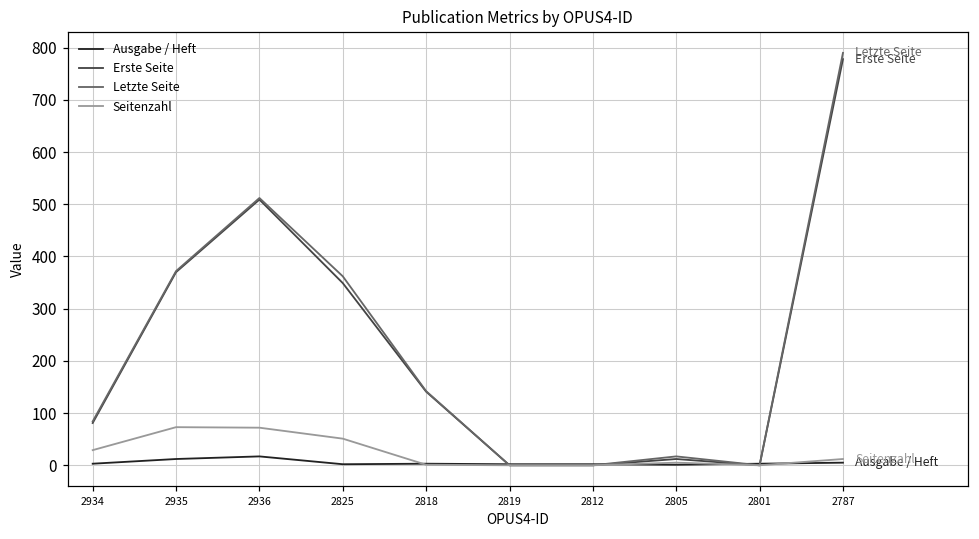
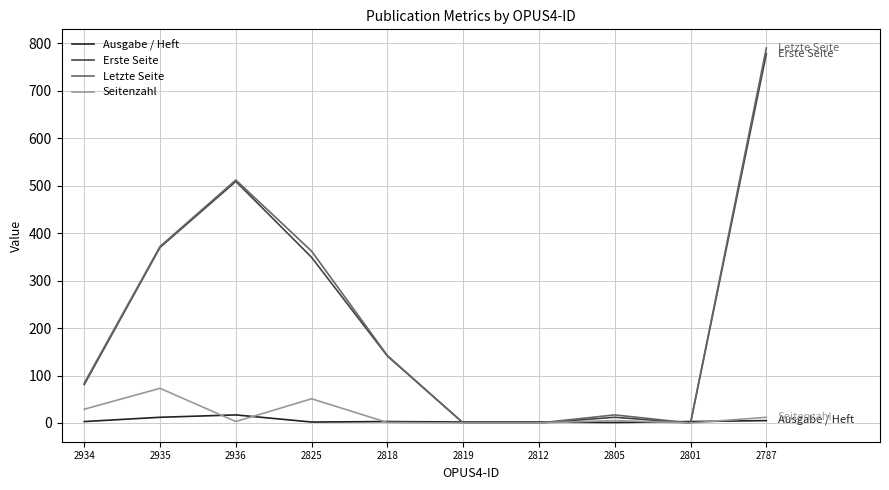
  {
    "Seitenzahl": {
      "2934": 30,
      "2935": 70,
-     "2936": 70,
+     "2936": 0,
      "2825": 50,
      "2787": 10
    }
  }
